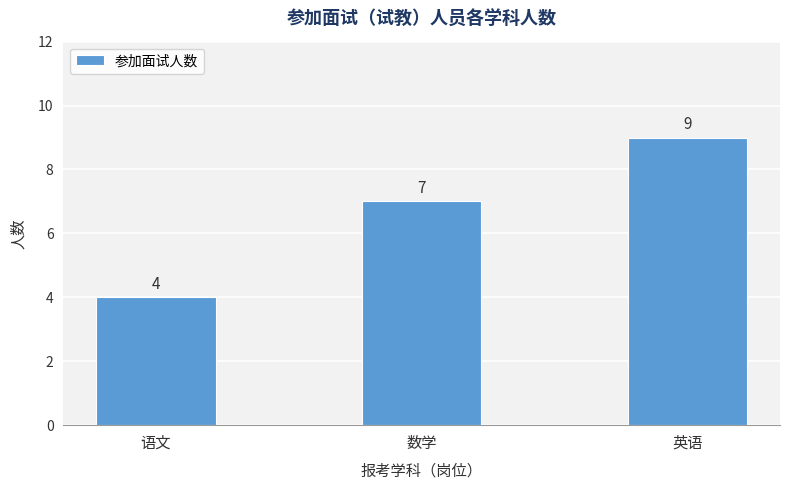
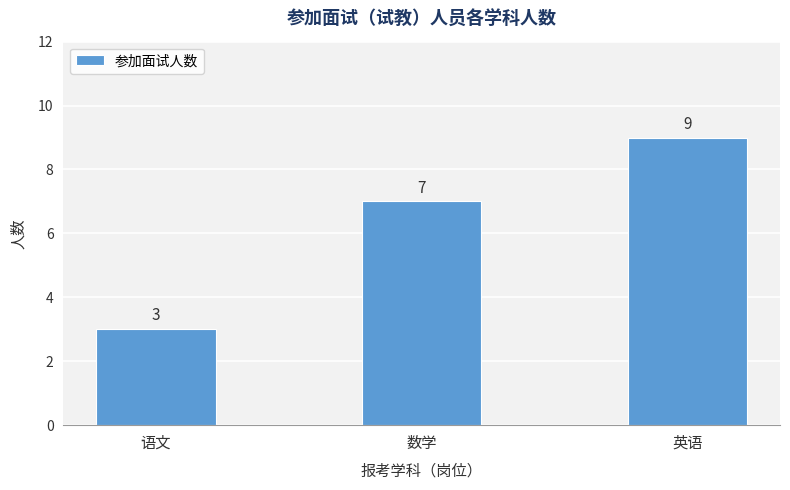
  {
-   "语文": 4,
+   "语文": 3,
    "数学": 7,
    "英语": 9
  }
